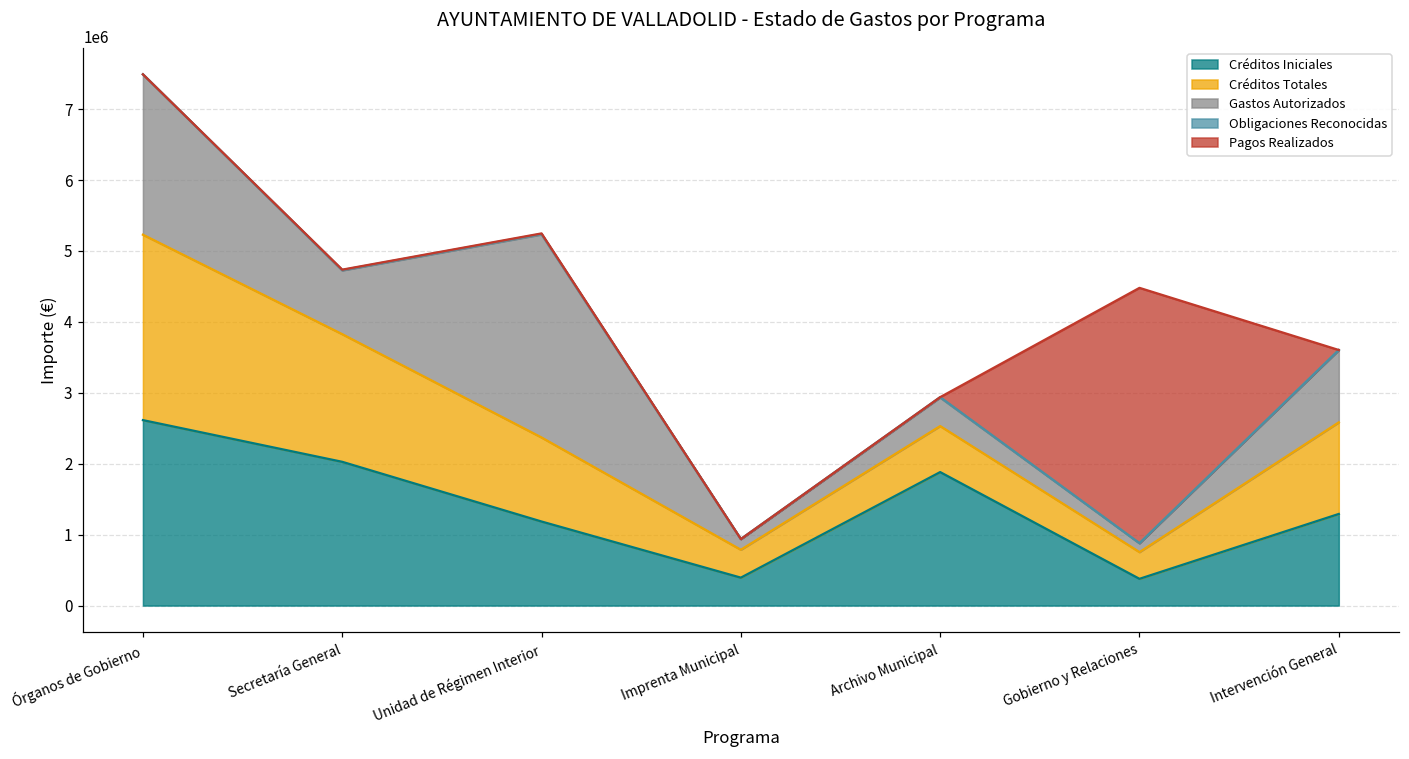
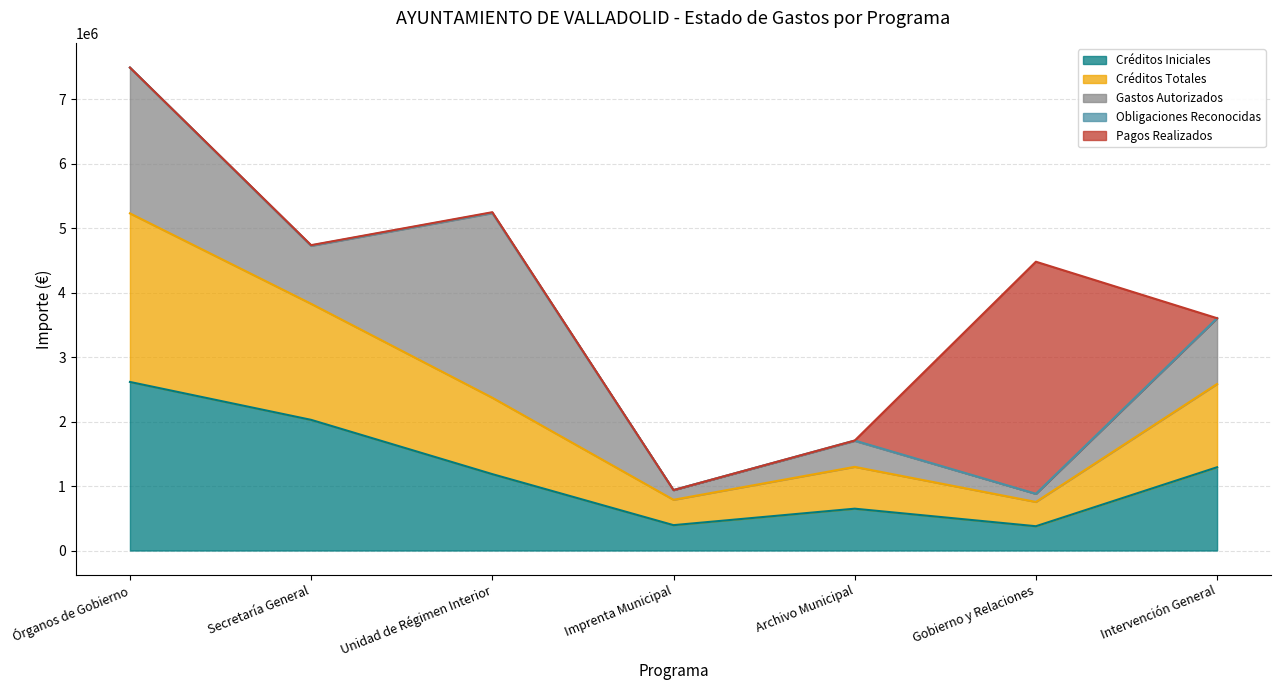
  {
    "Créditos Iniciales": {
      "Órganos de Gobierno": 2600000,
      "Secretaría General": 2000000,
      "Unidad de Régimen Interior": 1200000,
      "Imprenta Municipal": 400000,
-     "Archivo Municipal": 1900000,
+     "Archivo Municipal": 600000,
      "Gobierno y Relaciones": 400000,
      "Intervención General": 1300000
    },
    "Créditos Totales": {
      "Órganos de Gobierno": 2600000,
      "Secretaría General": 1800000,
      "Unidad de Régimen Interior": 1200000,
      "Imprenta Municipal": 400000,
      "Archivo Municipal": 600000,
      "Gobierno y Relaciones": 400000,
      "Intervención General": 1300000
    },
    "Pagos Realizados": {
      "Gobierno y Relaciones": 3600000
    }
  }
